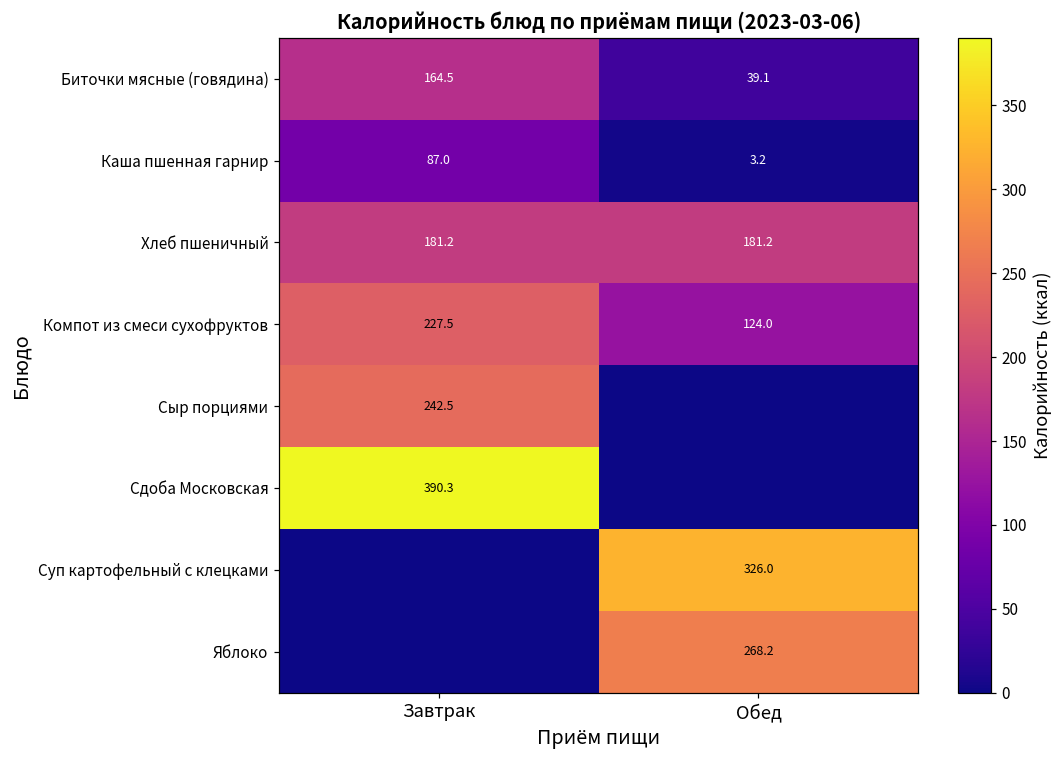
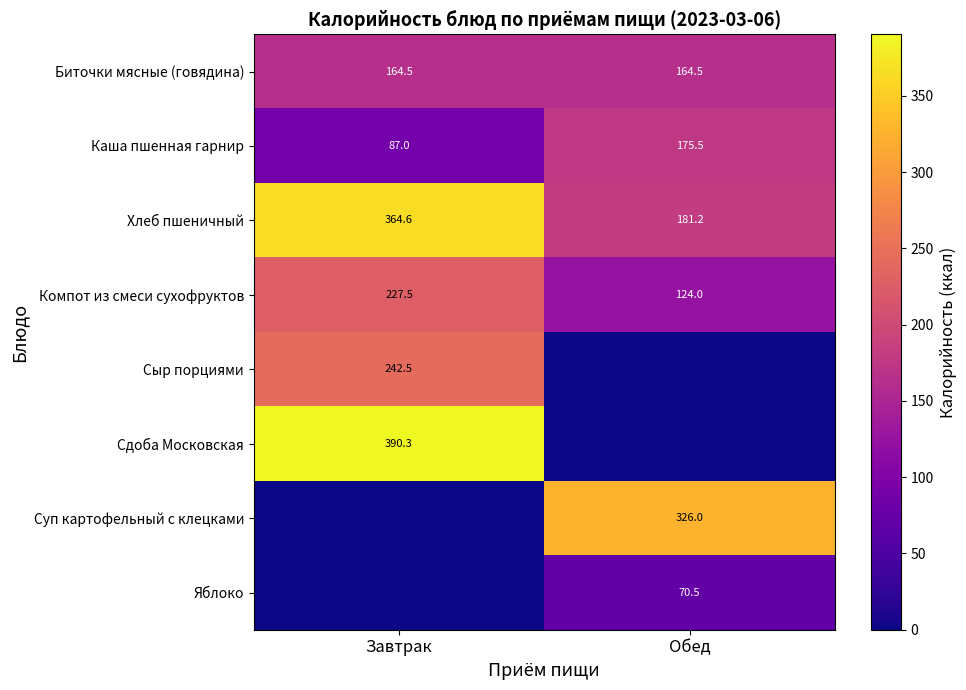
  {
    "Биточки мясные (говядина)": {
      "Завтрак": 164.5,
-     "Обед": 39.1
+     "Обед": 164.5
    },
    "Каша пшенная гарнир": {
      "Завтрак": 87.0,
-     "Обед": 3.2
+     "Обед": 175.5
    },
    "Хлеб пшеничный": {
-     "Завтрак": 181.2,
+     "Завтрак": 364.6,
      "Обед": 181.2
    },
    "Компот из смеси сухофруктов": {
      "Завтрак": 227.5,
      "Обед": 124.0
    },
    "Сыр порциями": {
      "Завтрак": 242.5
    },
    "Сдоба Московская": {
      "Завтрак": 390.3
    },
    "Суп картофельный с клецками": {
      "Обед": 326.0
    },
    "Яблоко": {
-     "Обед": 268.2
+     "Обед": 70.5
    }
  }
